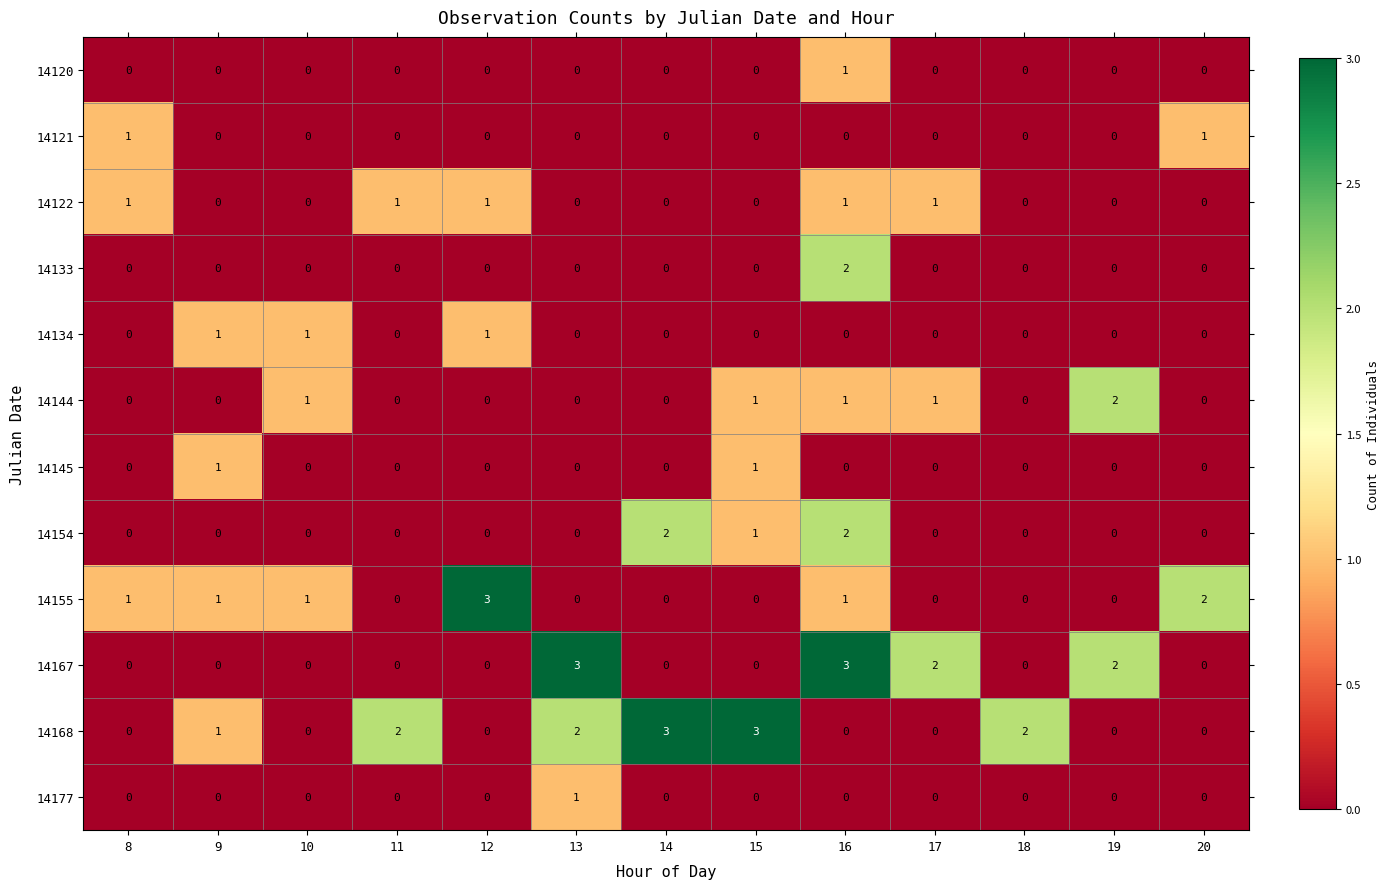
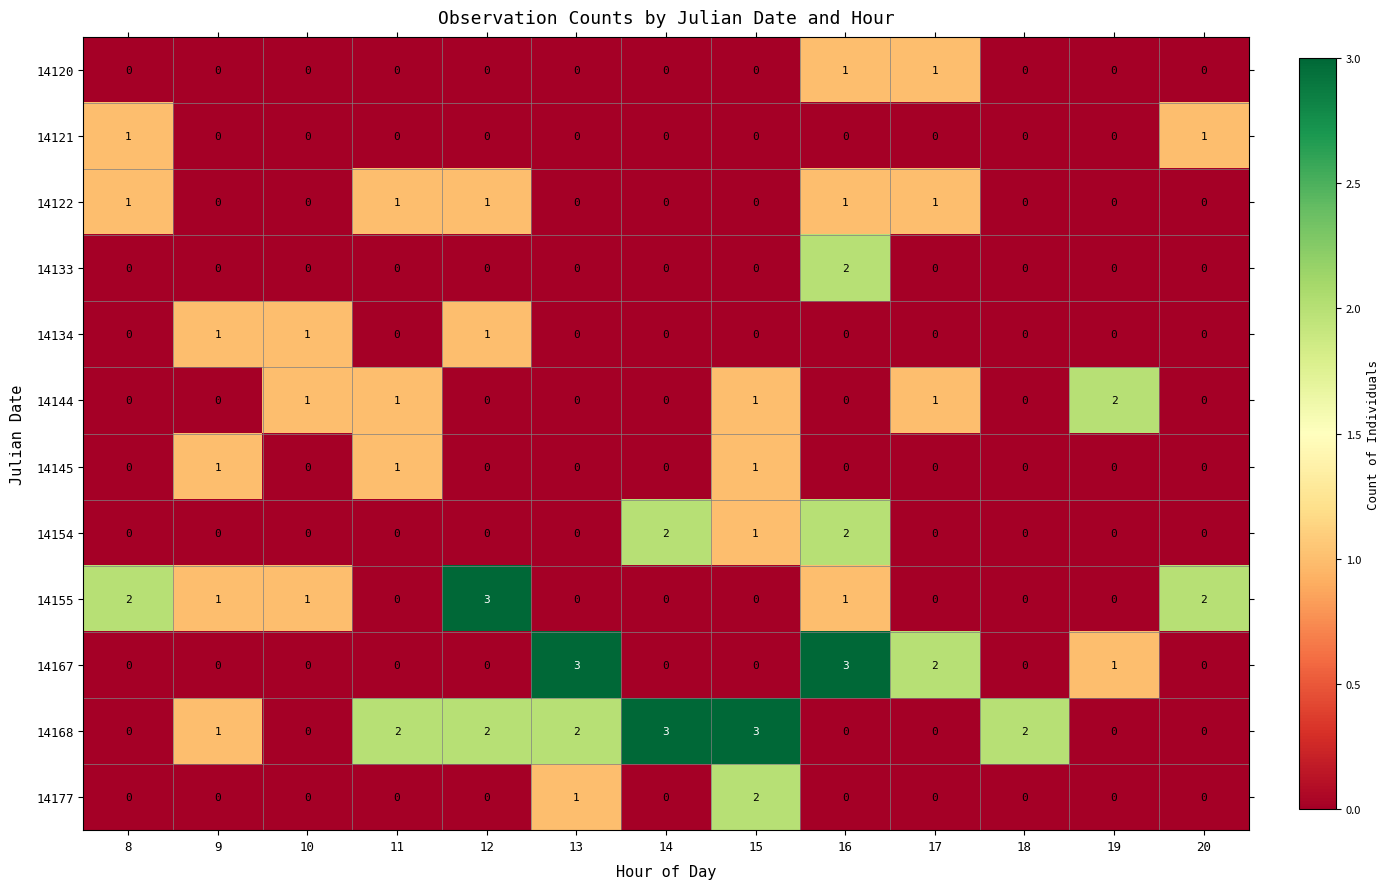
  {
    "14120": {
      "8": 0,
      "9": 0,
      "10": 0,
      "11": 0,
      "12": 0,
      "13": 0,
      "14": 0,
      "15": 0,
      "16": 1,
-     "17": 0,
+     "17": 1,
      "18": 0,
      "19": 0,
      "20": 0
    },
    "14121": {
      "8": 1,
      "9": 0,
      "10": 0,
      "11": 0,
      "12": 0,
      "13": 0,
      "14": 0,
      "15": 0,
      "16": 0,
      "17": 0,
      "18": 0,
      "19": 0,
      "20": 1
    },
    "14122": {
      "8": 1,
      "9": 0,
      "10": 0,
      "11": 1,
      "12": 1,
      "13": 0,
      "14": 0,
      "15": 0,
      "16": 1,
      "17": 1,
      "18": 0,
      "19": 0,
      "20": 0
    },
    "14133": {
      "8": 0,
      "9": 0,
      "10": 0,
      "11": 0,
      "12": 0,
      "13": 0,
      "14": 0,
      "15": 0,
      "16": 2,
      "17": 0,
      "18": 0,
      "19": 0,
      "20": 0
    },
    "14134": {
      "8": 0,
      "9": 1,
      "10": 1,
      "11": 0,
      "12": 1,
      "13": 0,
      "14": 0,
      "15": 0,
      "16": 0,
      "17": 0,
      "18": 0,
      "19": 0,
      "20": 0
    },
    "14144": {
      "8": 0,
      "9": 0,
      "10": 1,
-     "11": 0,
+     "11": 1,
      "12": 0,
      "13": 0,
      "14": 0,
      "15": 1,
-     "16": 1,
+     "16": 0,
      "17": 1,
      "18": 0,
      "19": 2,
      "20": 0
    },
    "14145": {
      "8": 0,
      "9": 1,
      "10": 0,
-     "11": 0,
+     "11": 1,
      "12": 0,
      "13": 0,
      "14": 0,
      "15": 1,
      "16": 0,
      "17": 0,
      "18": 0,
      "19": 0,
      "20": 0
    },
    "14154": {
      "8": 0,
      "9": 0,
      "10": 0,
      "11": 0,
      "12": 0,
      "13": 0,
      "14": 2,
      "15": 1,
      "16": 2,
      "17": 0,
      "18": 0,
      "19": 0,
      "20": 0
    },
    "14155": {
-     "8": 1,
+     "8": 2,
      "9": 1,
      "10": 1,
      "11": 0,
      "12": 3,
      "13": 0,
      "14": 0,
      "15": 0,
      "16": 1,
      "17": 0,
      "18": 0,
      "19": 0,
      "20": 2
    },
    "14167": {
      "8": 0,
      "9": 0,
      "10": 0,
      "11": 0,
      "12": 0,
      "13": 3,
      "14": 0,
      "15": 0,
      "16": 3,
      "17": 2,
      "18": 0,
-     "19": 2,
+     "19": 1,
      "20": 0
    },
    "14168": {
      "8": 0,
      "9": 1,
      "10": 0,
      "11": 2,
-     "12": 0,
+     "12": 2,
      "13": 2,
      "14": 3,
      "15": 3,
      "16": 0,
      "17": 0,
      "18": 2,
      "19": 0,
      "20": 0
    },
    "14177": {
      "8": 0,
      "9": 0,
      "10": 0,
      "11": 0,
      "12": 0,
      "13": 1,
      "14": 0,
-     "15": 0,
+     "15": 2,
      "16": 0,
      "17": 0,
      "18": 0,
      "19": 0,
      "20": 0
    }
  }
